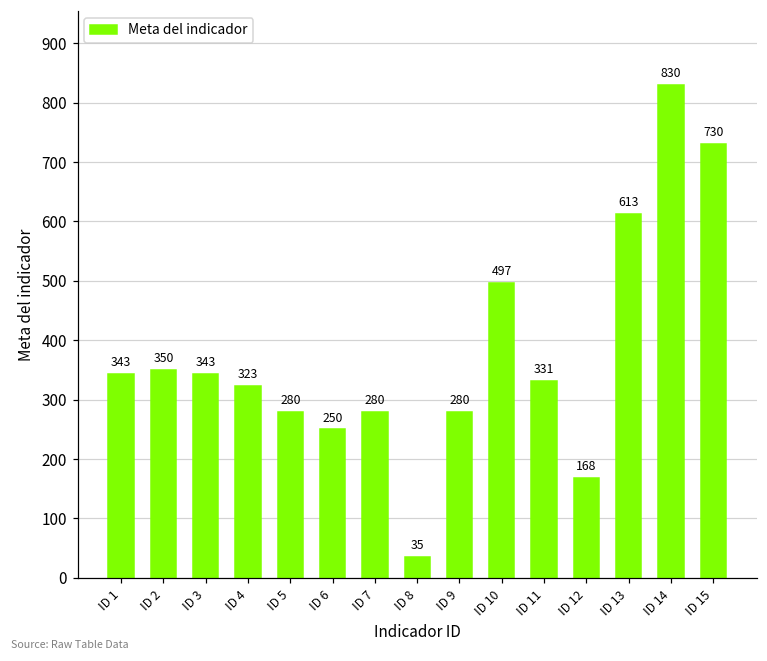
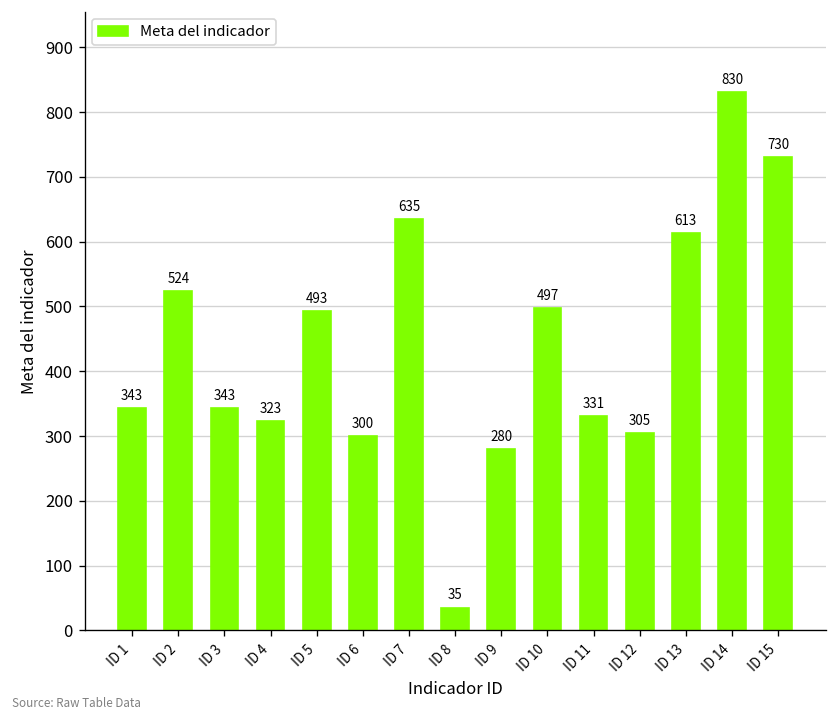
  {
    "ID 1": 343,
-   "ID 2": 350,
+   "ID 2": 524,
    "ID 3": 343,
    "ID 4": 323,
-   "ID 5": 280,
-   "ID 6": 250,
-   "ID 7": 280,
+   "ID 5": 493,
+   "ID 6": 300,
+   "ID 7": 635,
    "ID 8": 35,
    "ID 9": 280,
    "ID 10": 497,
    "ID 11": 331,
-   "ID 12": 168,
+   "ID 12": 305,
    "ID 13": 613,
    "ID 14": 830,
    "ID 15": 730
  }
